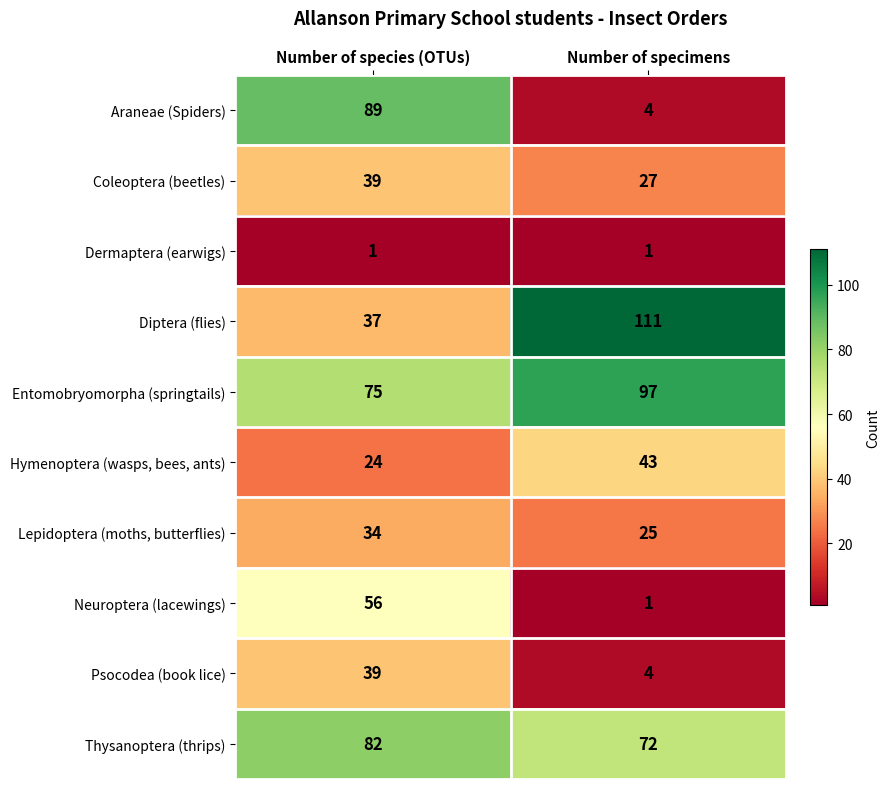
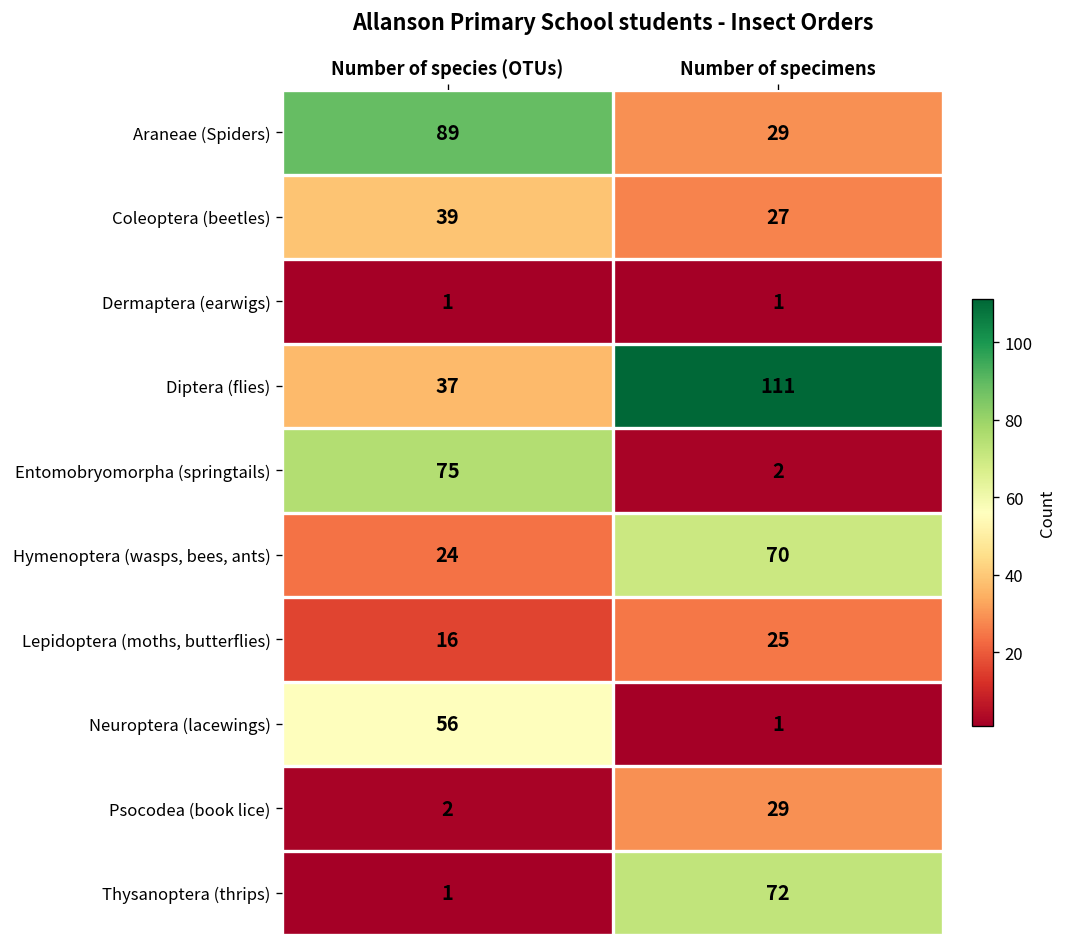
  {
    "Araneae (Spiders)": {
      "Number of species (OTUs)": 89,
-     "Number of specimens": 4
+     "Number of specimens": 29
    },
    "Coleoptera (beetles)": {
      "Number of species (OTUs)": 39,
      "Number of specimens": 27
    },
    "Dermaptera (earwigs)": {
      "Number of species (OTUs)": 1,
      "Number of specimens": 1
    },
    "Diptera (flies)": {
      "Number of species (OTUs)": 37,
      "Number of specimens": 111
    },
    "Entomobryomorpha (springtails)": {
      "Number of species (OTUs)": 75,
-     "Number of specimens": 97
+     "Number of specimens": 2
    },
    "Hymenoptera (wasps, bees, ants)": {
      "Number of species (OTUs)": 24,
-     "Number of specimens": 43
+     "Number of specimens": 70
    },
    "Lepidoptera (moths, butterflies)": {
-     "Number of species (OTUs)": 34,
+     "Number of species (OTUs)": 16,
      "Number of specimens": 25
    },
    "Neuroptera (lacewings)": {
      "Number of species (OTUs)": 56,
      "Number of specimens": 1
    },
    "Psocodea (book lice)": {
-     "Number of species (OTUs)": 39,
-     "Number of specimens": 4
+     "Number of species (OTUs)": 2,
+     "Number of specimens": 29
    },
    "Thysanoptera (thrips)": {
-     "Number of species (OTUs)": 82,
+     "Number of species (OTUs)": 1,
      "Number of specimens": 72
    }
  }
